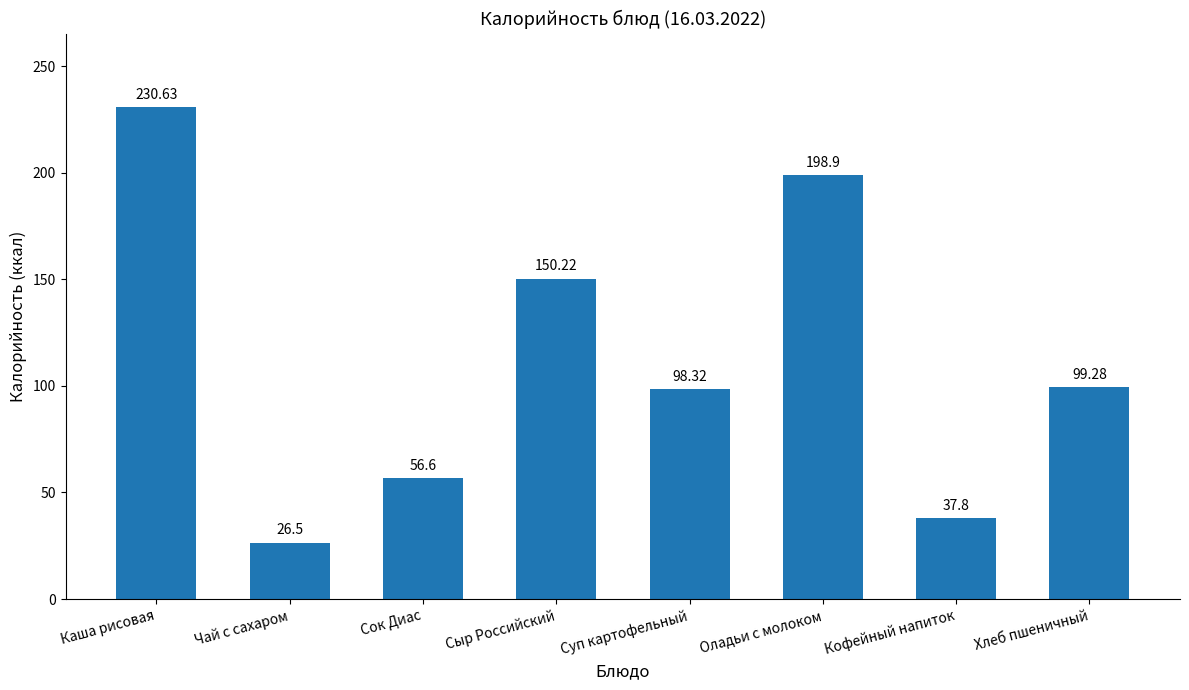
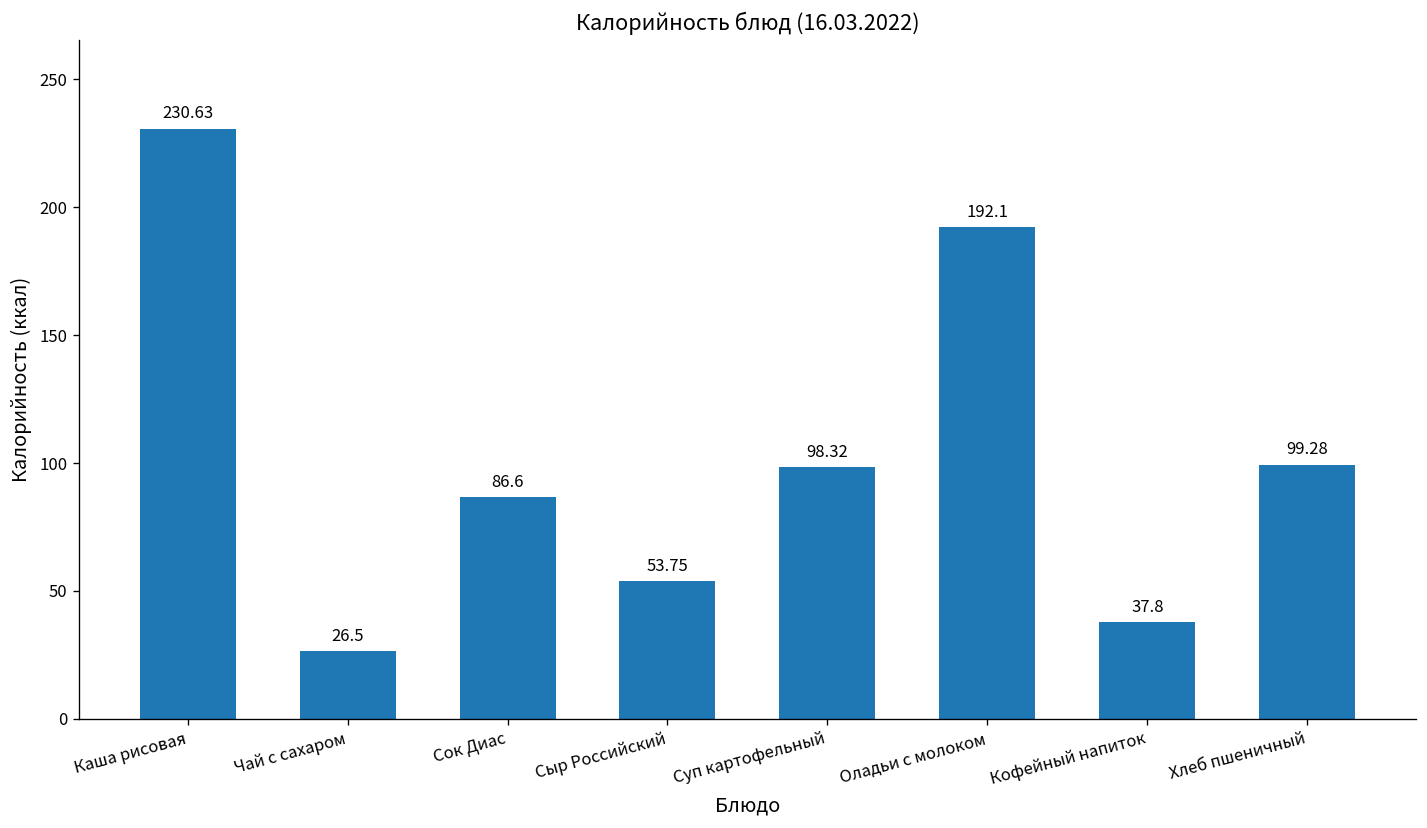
  {
    "Каша рисовая": 230.63,
    "Чай с сахаром": 26.5,
-   "Сок Диас": 56.6,
-   "Сыр Российский": 150.22,
+   "Сок Диас": 86.6,
+   "Сыр Российский": 53.75,
    "Суп картофельный": 98.32,
-   "Оладьи с молоком": 198.9,
+   "Оладьи с молоком": 192.1,
    "Кофейный напиток": 37.8,
    "Хлеб пшеничный": 99.28
  }
